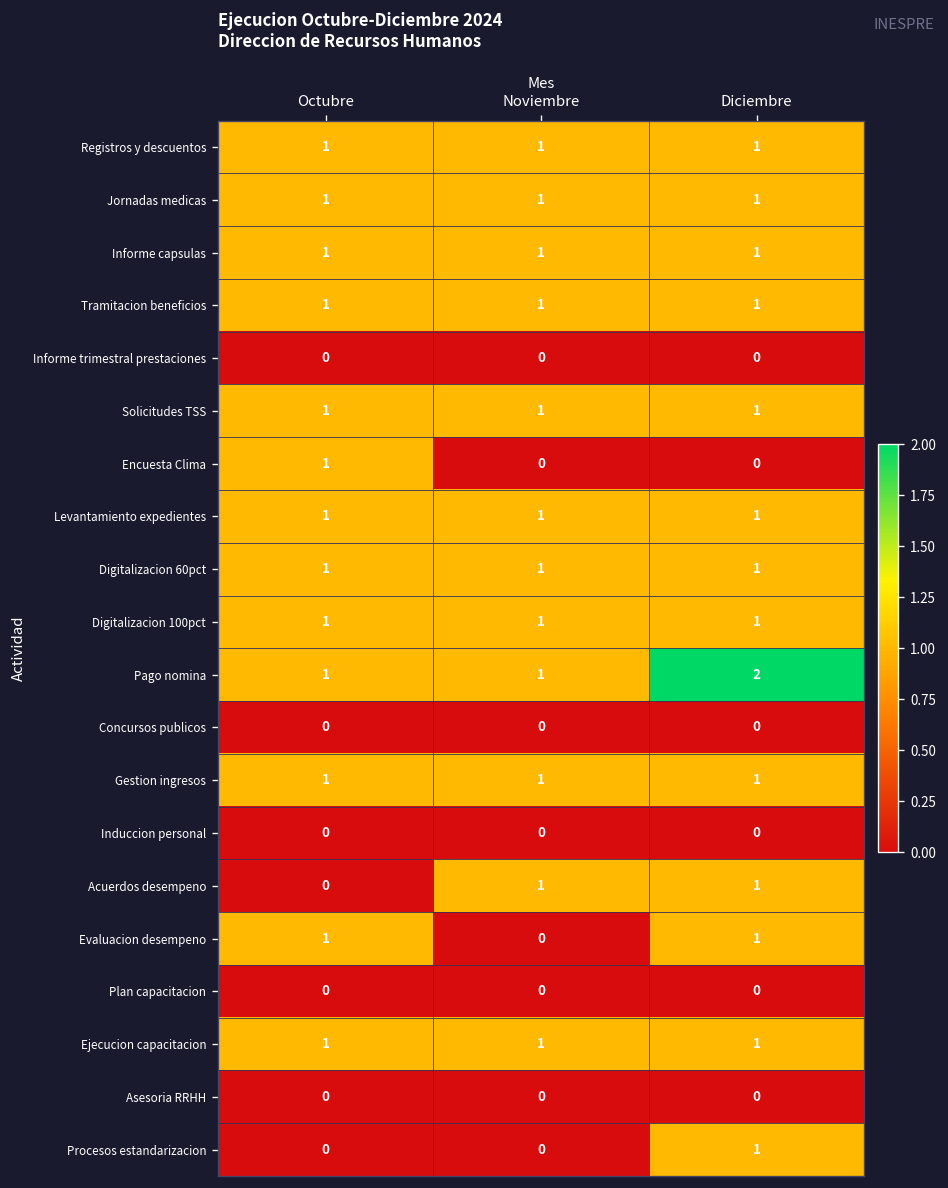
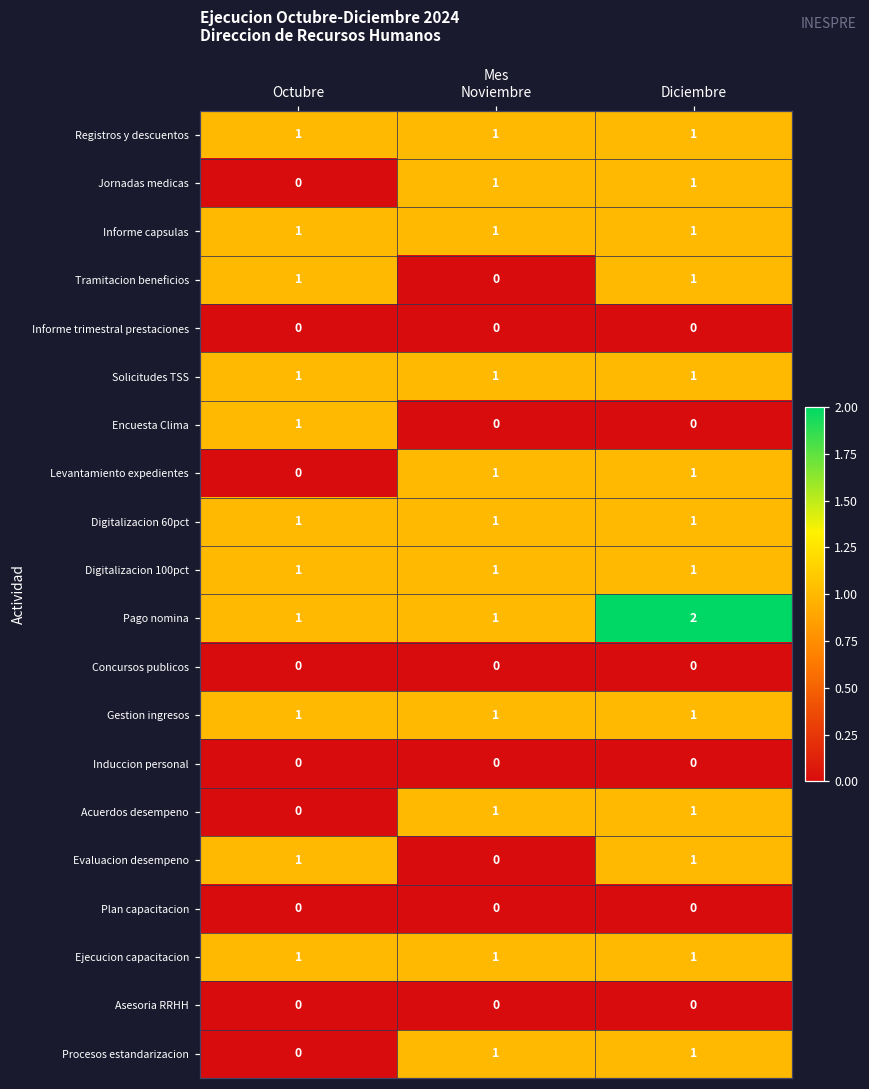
  {
    "Registros y descuentos": {
      "Octubre": 1,
      "Noviembre": 1,
      "Diciembre": 1
    },
    "Jornadas medicas": {
-     "Octubre": 1,
+     "Octubre": 0,
      "Noviembre": 1,
      "Diciembre": 1
    },
    "Informe capsulas": {
      "Octubre": 1,
      "Noviembre": 1,
      "Diciembre": 1
    },
    "Tramitacion beneficios": {
      "Octubre": 1,
-     "Noviembre": 1,
+     "Noviembre": 0,
      "Diciembre": 1
    },
    "Informe trimestral prestaciones": {
      "Octubre": 0,
      "Noviembre": 0,
      "Diciembre": 0
    },
    "Solicitudes TSS": {
      "Octubre": 1,
      "Noviembre": 1,
      "Diciembre": 1
    },
    "Encuesta Clima": {
      "Octubre": 1,
      "Noviembre": 0,
      "Diciembre": 0
    },
    "Levantamiento expedientes": {
-     "Octubre": 1,
+     "Octubre": 0,
      "Noviembre": 1,
      "Diciembre": 1
    },
    "Digitalizacion 60pct": {
      "Octubre": 1,
      "Noviembre": 1,
      "Diciembre": 1
    },
    "Digitalizacion 100pct": {
      "Octubre": 1,
      "Noviembre": 1,
      "Diciembre": 1
    },
    "Pago nomina": {
      "Octubre": 1,
      "Noviembre": 1,
      "Diciembre": 2
    },
    "Concursos publicos": {
      "Octubre": 0,
      "Noviembre": 0,
      "Diciembre": 0
    },
    "Gestion ingresos": {
      "Octubre": 1,
      "Noviembre": 1,
      "Diciembre": 1
    },
    "Induccion personal": {
      "Octubre": 0,
      "Noviembre": 0,
      "Diciembre": 0
    },
    "Acuerdos desempeno": {
      "Octubre": 0,
      "Noviembre": 1,
      "Diciembre": 1
    },
    "Evaluacion desempeno": {
      "Octubre": 1,
      "Noviembre": 0,
      "Diciembre": 1
    },
    "Plan capacitacion": {
      "Octubre": 0,
      "Noviembre": 0,
      "Diciembre": 0
    },
    "Ejecucion capacitacion": {
      "Octubre": 1,
      "Noviembre": 1,
      "Diciembre": 1
    },
    "Asesoria RRHH": {
      "Octubre": 0,
      "Noviembre": 0,
      "Diciembre": 0
    },
    "Procesos estandarizacion": {
      "Octubre": 0,
-     "Noviembre": 0,
+     "Noviembre": 1,
      "Diciembre": 1
    }
  }
